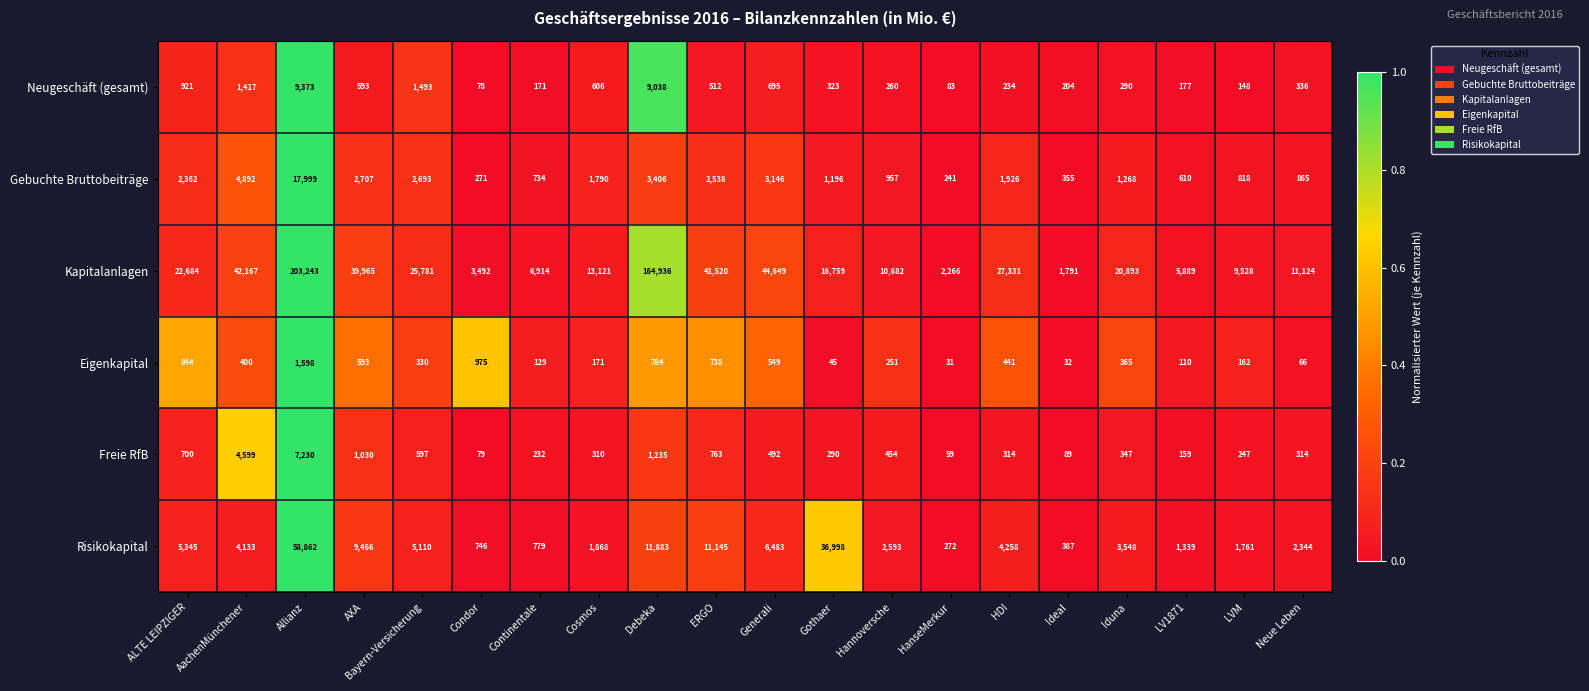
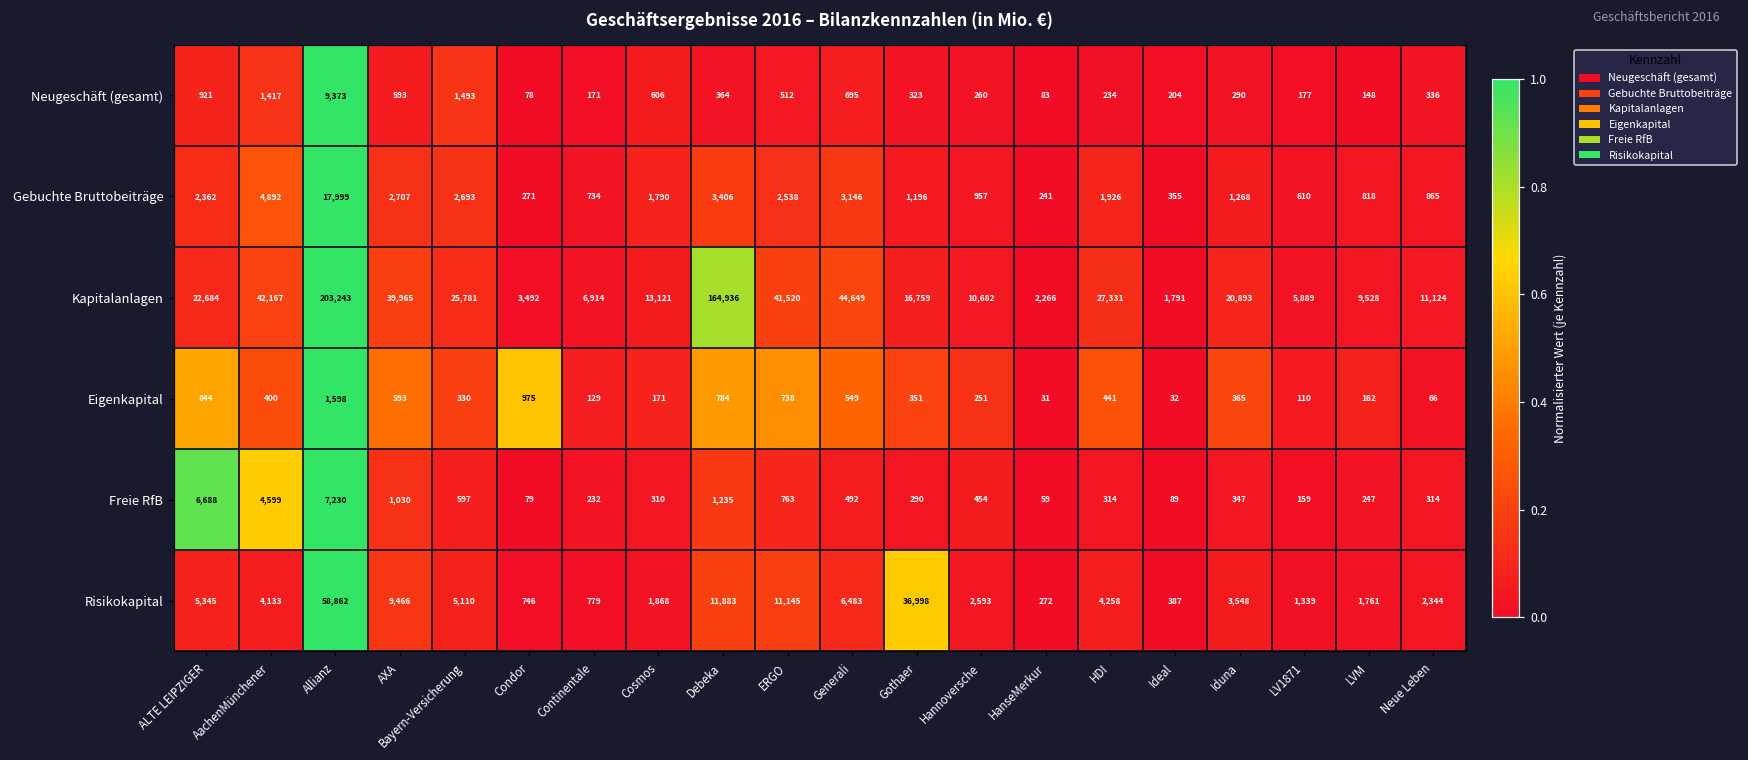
  {
    "Neugeschäft (gesamt)": {
      "ALTE LEIPZIGER": "921",
      "AachenMünchener": "1,417",
      "Allianz": "9,373",
      "AXA": "593",
      "Bayern-Versicherung": "1,493",
      "Condor": "78",
      "Continentale": "171",
      "Cosmos": "606",
-     "Debeka": "9,038",
+     "Debeka": "364",
      "ERGO": "512",
      "Generali": "695",
      "Gothaer": "323",
      "Hannoversche": "260",
      "HanseMerkur": "83",
      "HDI": "234",
      "Ideal": "204",
      "Iduna": "290",
      "LV1871": "177",
      "LVM": "148",
      "Neue Leben": "336"
    },
    "Gebuchte Bruttobeiträge": {
      "ALTE LEIPZIGER": "2,362",
      "AachenMünchener": "4,892",
      "Allianz": "17,999",
      "AXA": "2,707",
      "Bayern-Versicherung": "2,693",
      "Condor": "271",
      "Continentale": "734",
      "Cosmos": "1,790",
      "Debeka": "3,406",
      "ERGO": "2,538",
      "Generali": "3,146",
      "Gothaer": "1,196",
      "Hannoversche": "957",
      "HanseMerkur": "241",
      "HDI": "1,926",
      "Ideal": "355",
      "Iduna": "1,268",
      "LV1871": "610",
      "LVM": "818",
      "Neue Leben": "865"
    },
    "Kapitalanlagen": {
      "ALTE LEIPZIGER": "22,684",
      "AachenMünchener": "42,167",
      "Allianz": "203,243",
      "AXA": "39,965",
      "Bayern-Versicherung": "25,781",
      "Condor": "3,492",
      "Continentale": "6,914",
      "Cosmos": "13,121",
      "Debeka": "164,936",
      "ERGO": "41,520",
      "Generali": "44,649",
      "Gothaer": "16,759",
      "Hannoversche": "10,682",
      "HanseMerkur": "2,266",
      "HDI": "27,331",
      "Ideal": "1,791",
      "Iduna": "20,893",
      "LV1871": "5,889",
      "LVM": "9,528",
      "Neue Leben": "11,124"
    },
    "Eigenkapital": {
      "ALTE LEIPZIGER": "844",
      "AachenMünchener": "400",
      "Allianz": "1,598",
      "AXA": "593",
      "Bayern-Versicherung": "330",
      "Condor": "975",
      "Continentale": "129",
      "Cosmos": "171",
      "Debeka": "784",
      "ERGO": "738",
      "Generali": "549",
-     "Gothaer": "45",
+     "Gothaer": "351",
      "Hannoversche": "251",
      "HanseMerkur": "31",
      "HDI": "441",
      "Ideal": "32",
      "Iduna": "365",
      "LV1871": "110",
      "LVM": "162",
      "Neue Leben": "66"
    },
    "Freie RfB": {
-     "ALTE LEIPZIGER": "700",
+     "ALTE LEIPZIGER": "6,688",
      "AachenMünchener": "4,599",
      "Allianz": "7,230",
      "AXA": "1,030",
      "Bayern-Versicherung": "597",
      "Condor": "79",
      "Continentale": "232",
      "Cosmos": "310",
      "Debeka": "1,235",
      "ERGO": "763",
      "Generali": "492",
      "Gothaer": "290",
      "Hannoversche": "454",
      "HanseMerkur": "59",
      "HDI": "314",
      "Ideal": "89",
      "Iduna": "347",
      "LV1871": "159",
      "LVM": "247",
      "Neue Leben": "314"
    },
    "Risikokapital": {
      "ALTE LEIPZIGER": "5,345",
      "AachenMünchener": "4,133",
      "Allianz": "58,862",
      "AXA": "9,466",
      "Bayern-Versicherung": "5,110",
      "Condor": "746",
      "Continentale": "779",
      "Cosmos": "1,868",
      "Debeka": "11,883",
      "ERGO": "11,145",
      "Generali": "6,483",
      "Gothaer": "36,998",
      "Hannoversche": "2,593",
      "HanseMerkur": "272",
      "HDI": "4,258",
      "Ideal": "387",
      "Iduna": "3,548",
      "LV1871": "1,339",
      "LVM": "1,761",
      "Neue Leben": "2,344"
    }
  }
